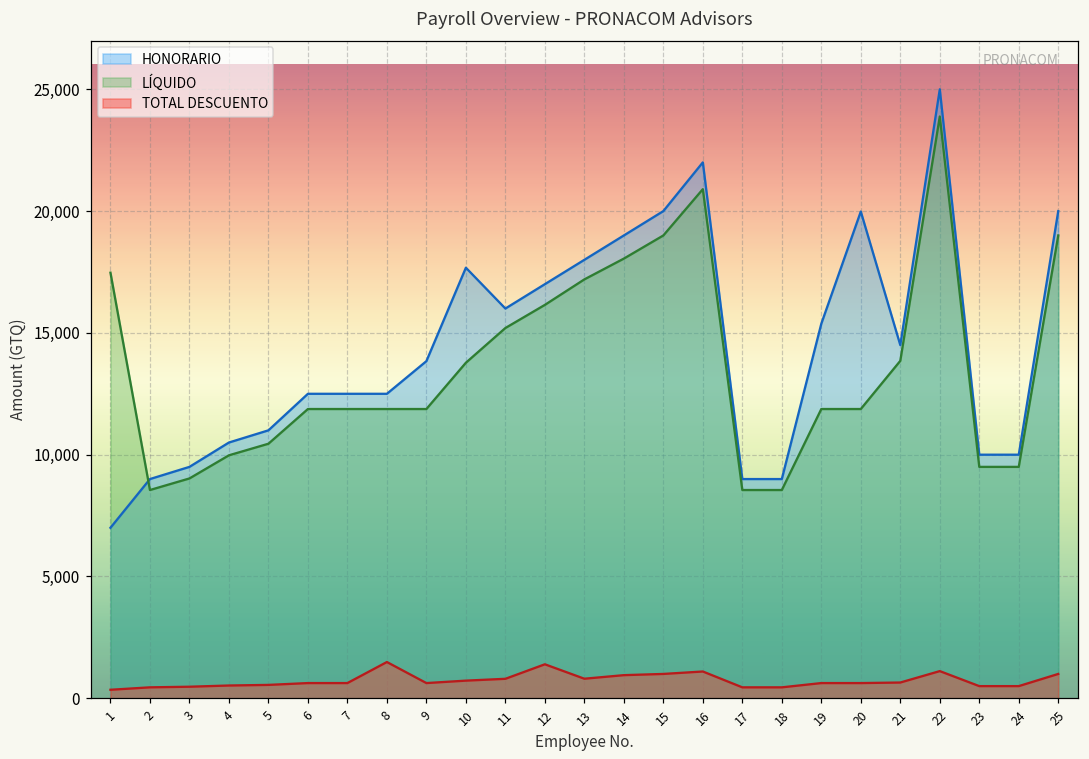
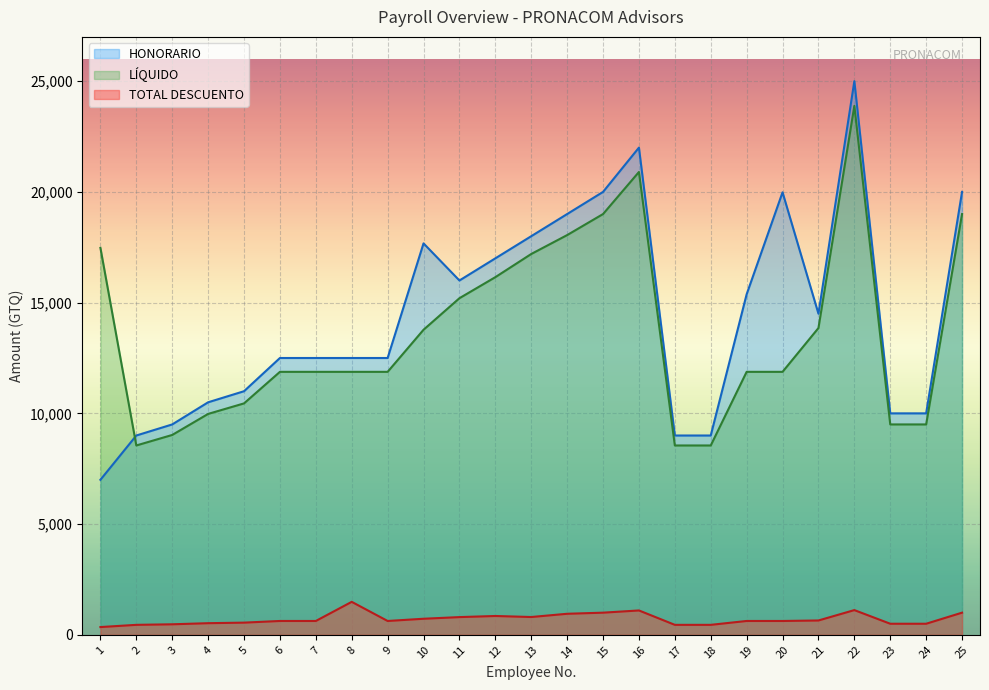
  {
    "HONORARIO": {
      "1": "7,000",
      "2": "9,000",
      "3": "9,500",
      "4": "10,500",
      "5": "11,000",
      "6": "12,500",
      "7": "12,500",
      "8": "12,500",
-     "9": "13,800",
+     "9": "12,500",
      "10": "17,700",
      "11": "16,000",
      "12": "17,000",
      "13": "18,000",
      "14": "19,000",
      "15": "20,000",
      "16": "22,000",
      "17": "9,000",
      "18": "9,000",
      "19": "15,400",
      "20": "20,000",
      "21": "14,500",
      "22": "25,000",
      "23": "10,000",
      "24": "10,000",
      "25": "20,000"
    },
    "LÍQUIDO": {
      "1": "17,500",
      "2": "8,600",
      "3": "9,000",
      "4": "10,000",
      "5": "10,500",
      "6": "11,900",
      "7": "11,900",
      "8": "11,900",
      "9": "11,900",
      "10": "13,800",
      "11": "15,200",
      "12": "16,200",
      "13": "17,200",
      "14": "18,100",
      "15": "19,000",
      "16": "20,900",
      "17": "8,600",
      "18": "8,600",
      "19": "11,900",
      "20": "11,900",
      "21": "13,900",
      "22": "23,900",
      "23": "9,500",
      "24": "9,500",
      "25": "19,000"
    },
    "TOTAL DESCUENTO": {
      "1": "400",
      "2": "500",
      "3": "500",
      "4": "500",
      "5": "600",
      "6": "600",
      "7": "600",
      "8": "1,500",
      "9": "600",
      "10": "700",
      "11": "800",
-     "12": "1,400",
+     "12": "900",
      "13": "800",
      "14": "1,000",
      "15": "1,000",
      "16": "1,100",
      "17": "500",
      "18": "500",
      "19": "600",
      "20": "600",
      "21": "600",
      "22": "1,100",
      "23": "500",
      "24": "500",
      "25": "1,000"
    }
  }
